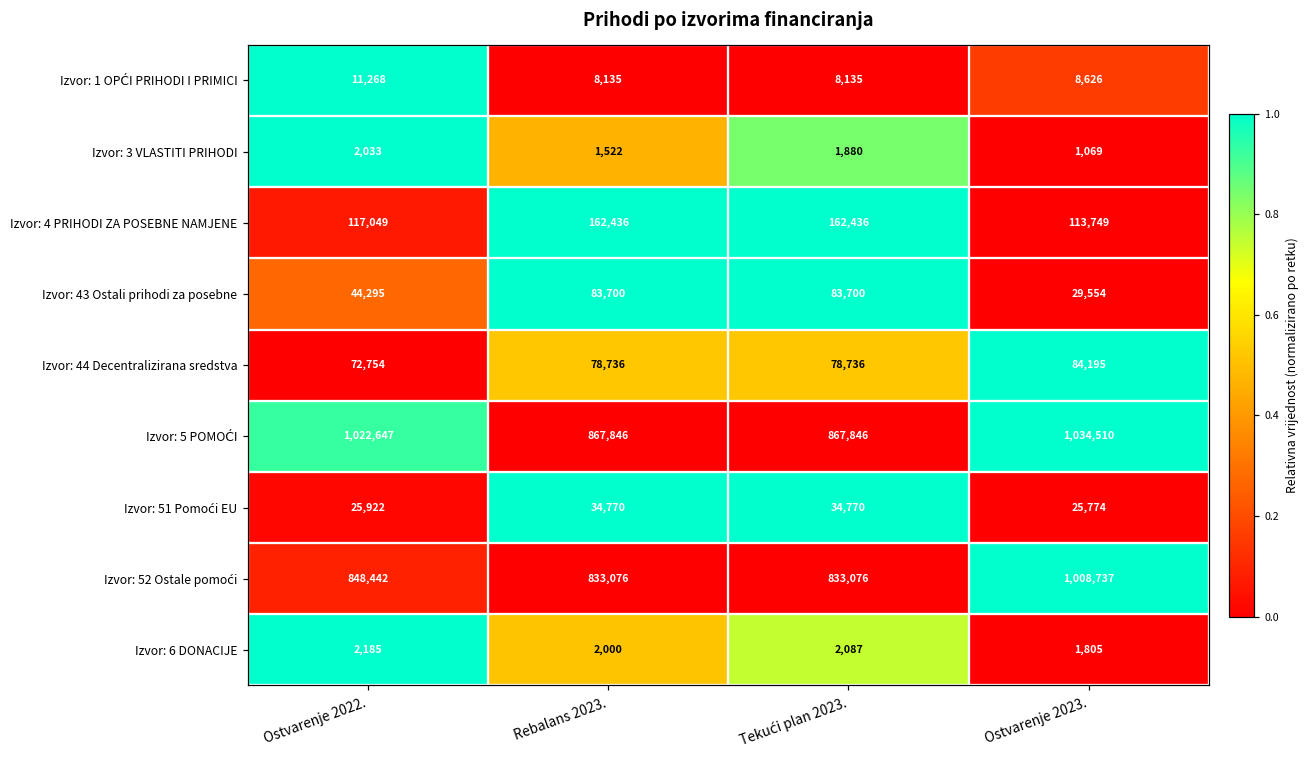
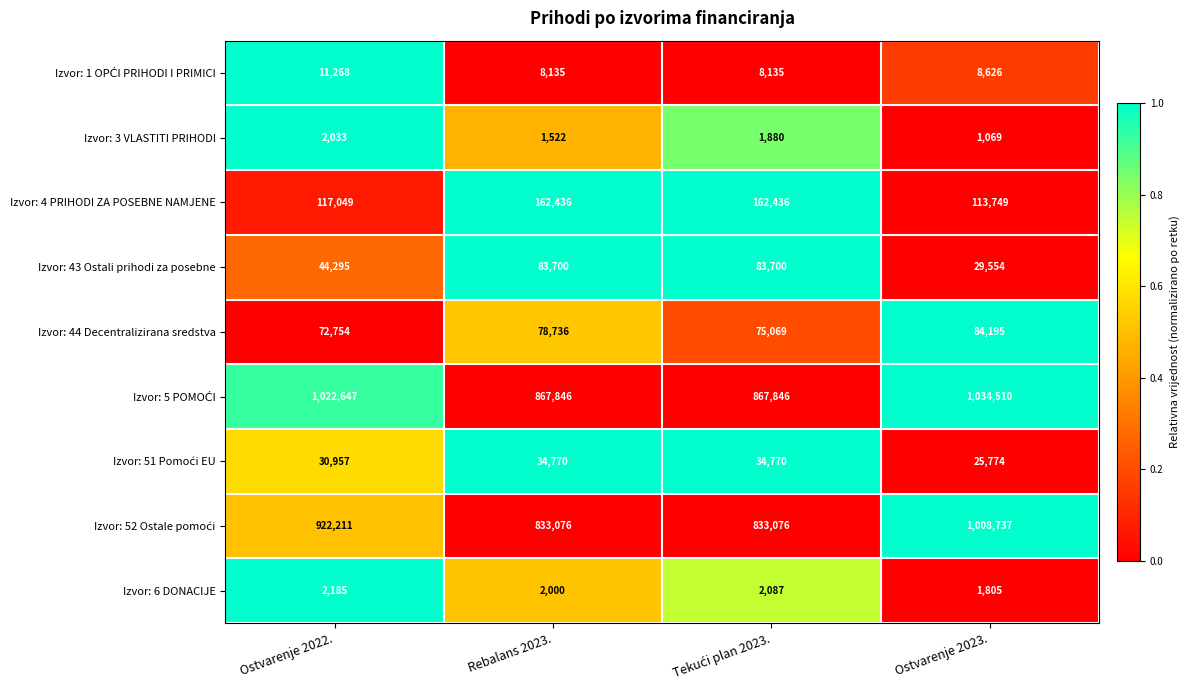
  {
    "Izvor: 1 OPĆI PRIHODI I PRIMICI": {
      "Ostvarenje 2022.": "11,268",
      "Rebalans 2023.": "8,135",
      "Tekući plan 2023.": "8,135",
      "Ostvarenje 2023.": "8,626"
    },
    "Izvor: 3 VLASTITI PRIHODI": {
      "Ostvarenje 2022.": "2,033",
      "Rebalans 2023.": "1,522",
      "Tekući plan 2023.": "1,880",
      "Ostvarenje 2023.": "1,069"
    },
    "Izvor: 4 PRIHODI ZA POSEBNE NAMJENE": {
      "Ostvarenje 2022.": "117,049",
      "Rebalans 2023.": "162,436",
      "Tekući plan 2023.": "162,436",
      "Ostvarenje 2023.": "113,749"
    },
    "Izvor: 43 Ostali prihodi za posebne": {
      "Ostvarenje 2022.": "44,295",
      "Rebalans 2023.": "83,700",
      "Tekući plan 2023.": "83,700",
      "Ostvarenje 2023.": "29,554"
    },
    "Izvor: 44 Decentralizirana sredstva": {
      "Ostvarenje 2022.": "72,754",
      "Rebalans 2023.": "78,736",
-     "Tekući plan 2023.": "78,736",
+     "Tekući plan 2023.": "75,069",
      "Ostvarenje 2023.": "84,195"
    },
    "Izvor: 5 POMOĆI": {
      "Ostvarenje 2022.": "1,022,647",
      "Rebalans 2023.": "867,846",
      "Tekući plan 2023.": "867,846",
      "Ostvarenje 2023.": "1,034,510"
    },
    "Izvor: 51 Pomoći EU": {
-     "Ostvarenje 2022.": "25,922",
+     "Ostvarenje 2022.": "30,957",
      "Rebalans 2023.": "34,770",
      "Tekući plan 2023.": "34,770",
      "Ostvarenje 2023.": "25,774"
    },
    "Izvor: 52 Ostale pomoći": {
-     "Ostvarenje 2022.": "848,442",
+     "Ostvarenje 2022.": "922,211",
      "Rebalans 2023.": "833,076",
      "Tekući plan 2023.": "833,076",
      "Ostvarenje 2023.": "1,008,737"
    },
    "Izvor: 6 DONACIJE": {
      "Ostvarenje 2022.": "2,185",
      "Rebalans 2023.": "2,000",
      "Tekući plan 2023.": "2,087",
      "Ostvarenje 2023.": "1,805"
    }
  }
